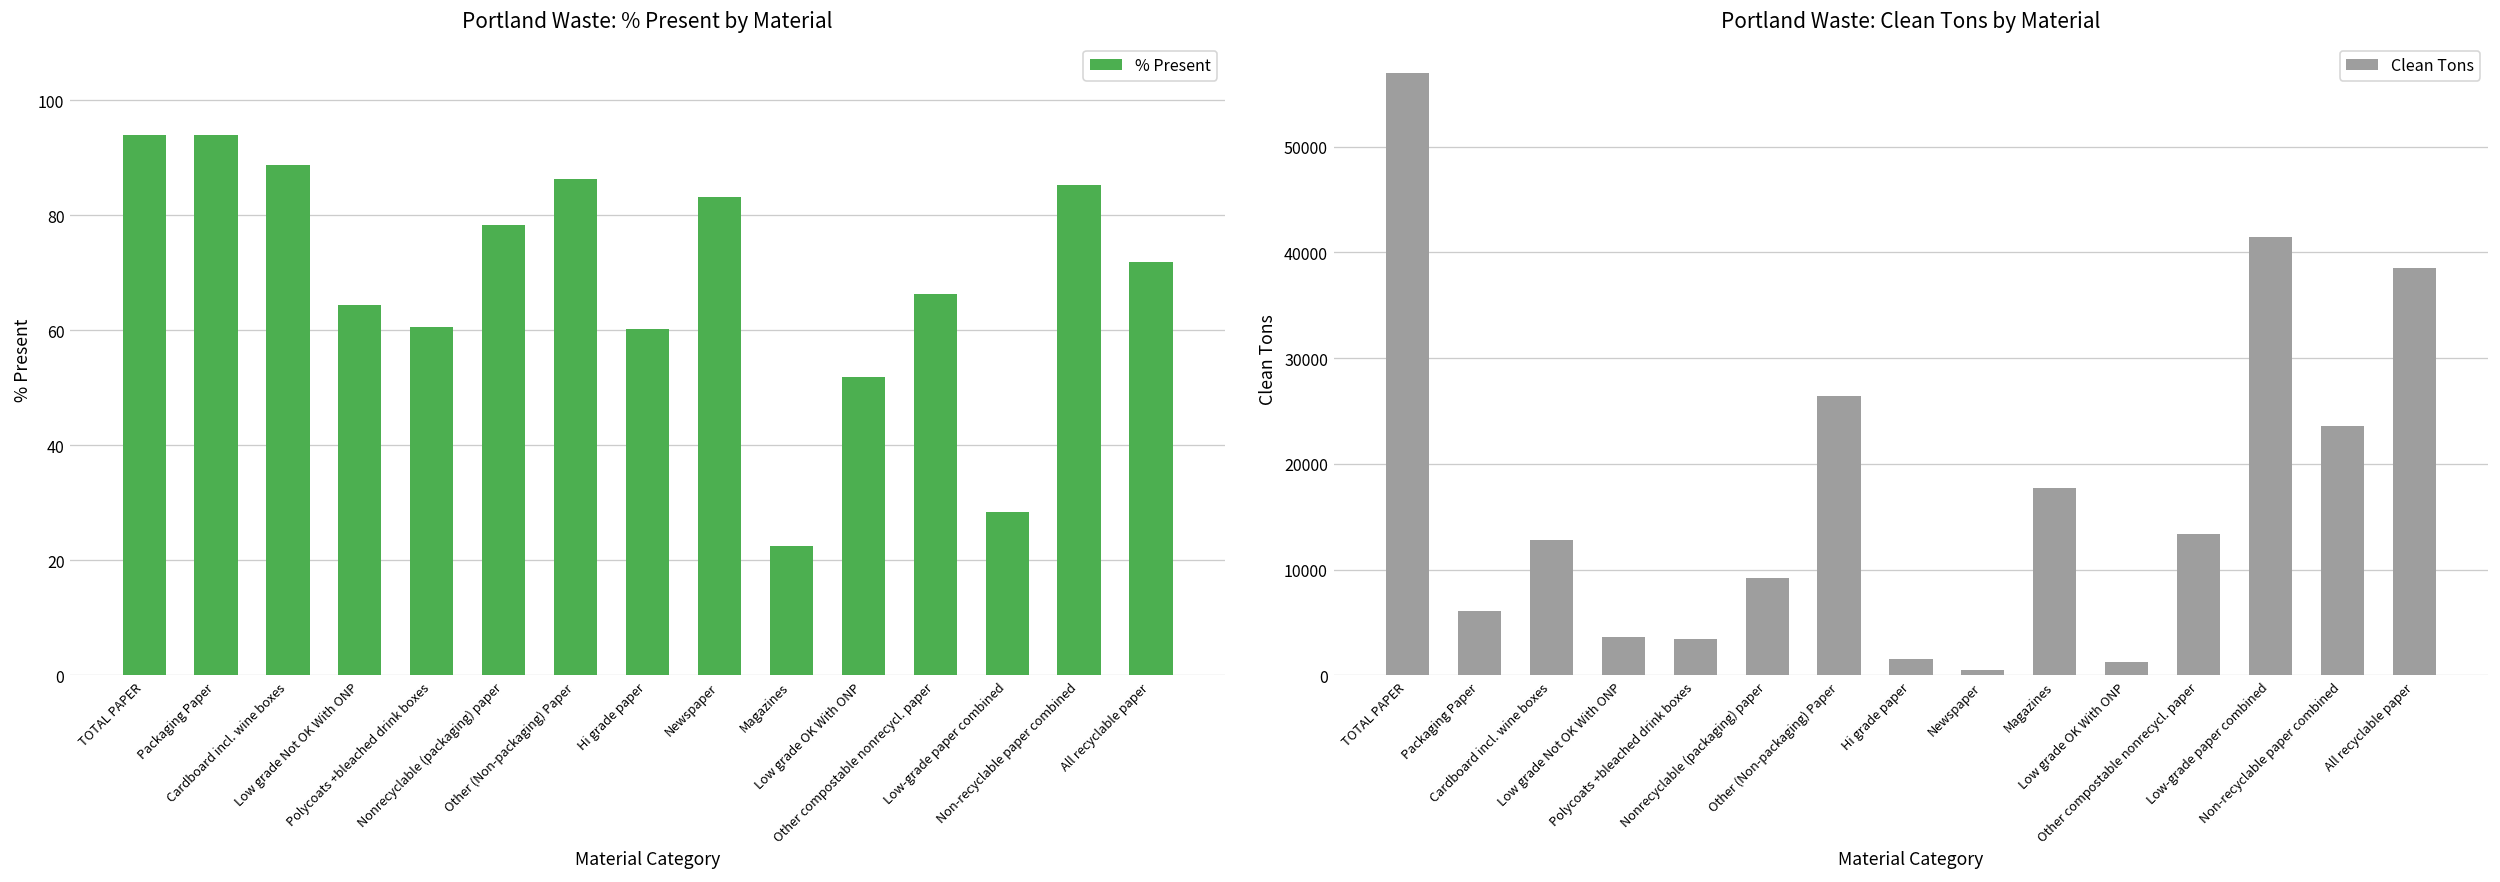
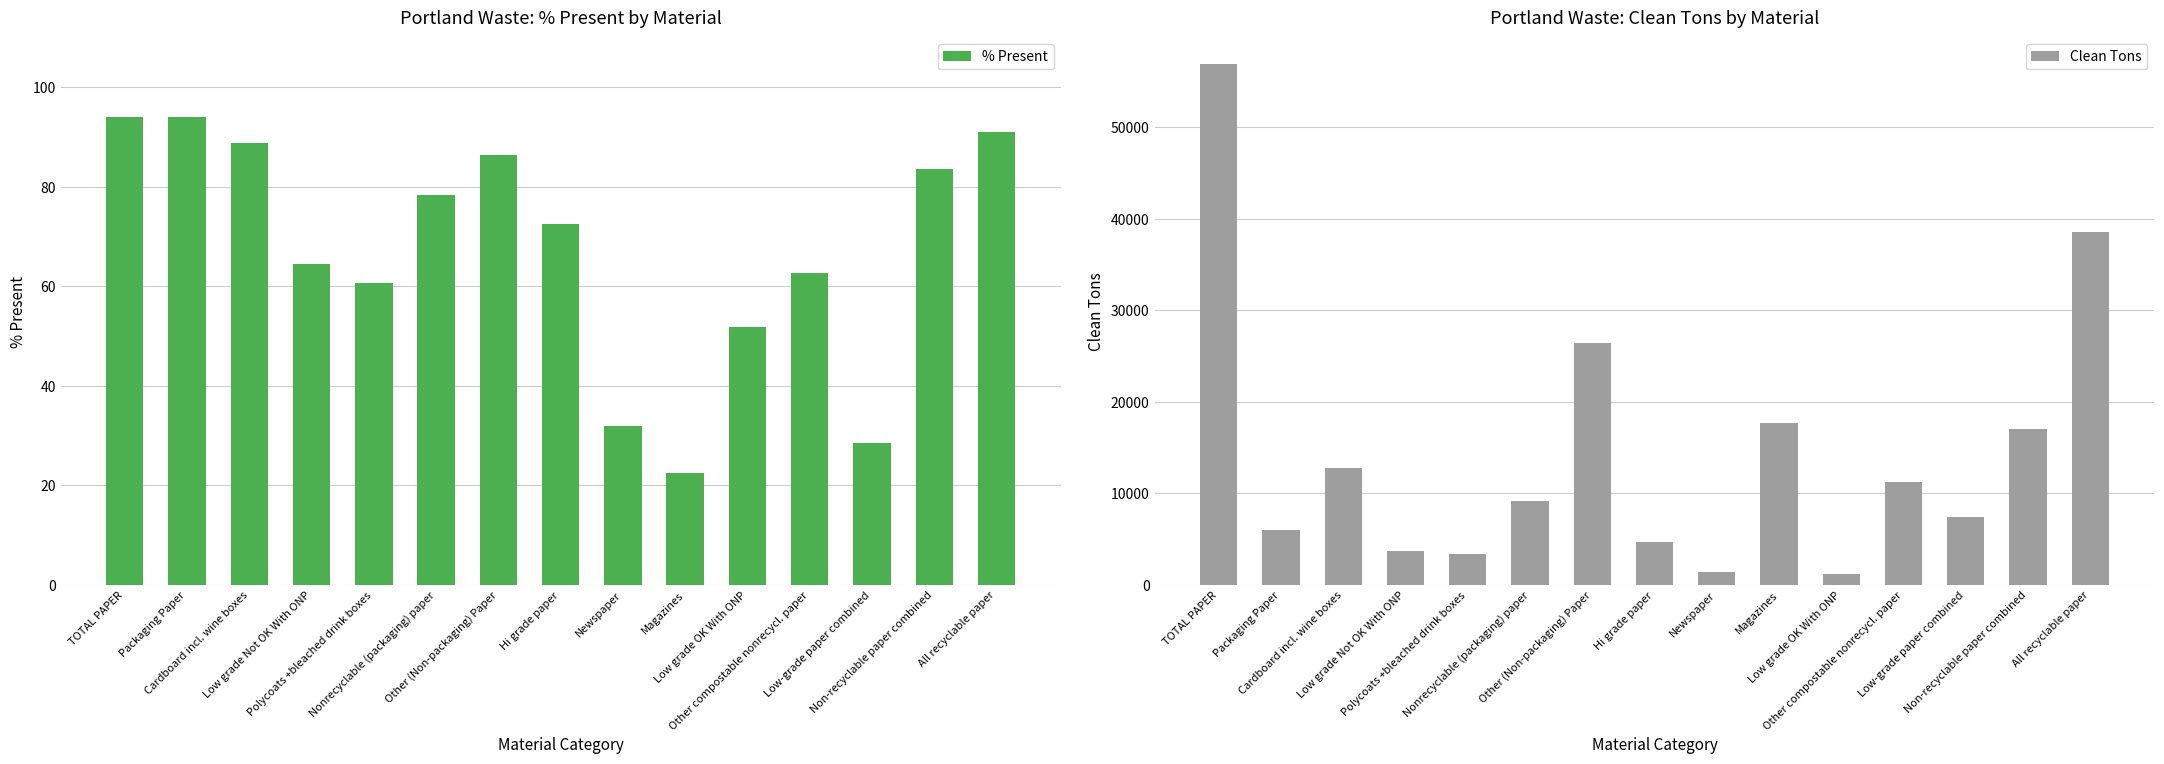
  {
    "Portland Waste: % Present by Material": {
      "TOTAL PAPER": 94,
      "Packaging Paper": 94,
      "Cardboard incl. wine boxes": 89,
      "Low grade Not OK With ONP": 64,
      "Polycoats +bleached drink boxes": 61,
      "Nonrecyclable (packaging) paper": 78,
      "Other (Non-packaging) Paper": 86,
-     "Hi grade paper": 60,
-     "Newspaper": 83,
+     "Hi grade paper": 73,
+     "Newspaper": 32,
      "Magazines": 23,
      "Low grade OK With ONP": 52,
-     "Other compostable nonrecycl. paper": 66,
+     "Other compostable nonrecycl. paper": 63,
      "Low-grade paper combined": 28,
-     "Non-recyclable paper combined": 85,
-     "All recyclable paper": 72
+     "Non-recyclable paper combined": 84,
+     "All recyclable paper": 91
    },
    "Portland Waste: Clean Tons by Material": {
      "TOTAL PAPER": 57000,
      "Packaging Paper": 6000,
      "Cardboard incl. wine boxes": 13000,
      "Low grade Not OK With ONP": 4000,
      "Polycoats +bleached drink boxes": 3000,
      "Nonrecyclable (packaging) paper": 9000,
      "Other (Non-packaging) Paper": 26000,
-     "Hi grade paper": 2000,
-     "Newspaper": 500,
+     "Hi grade paper": 5000,
+     "Newspaper": 1400,
      "Magazines": 18000,
      "Low grade OK With ONP": 1000,
-     "Other compostable nonrecycl. paper": 13000,
-     "Low-grade paper combined": 41000,
-     "Non-recyclable paper combined": 24000,
+     "Other compostable nonrecycl. paper": 11000,
+     "Low-grade paper combined": 7000,
+     "Non-recyclable paper combined": 17000,
      "All recyclable paper": 39000
    }
  }
